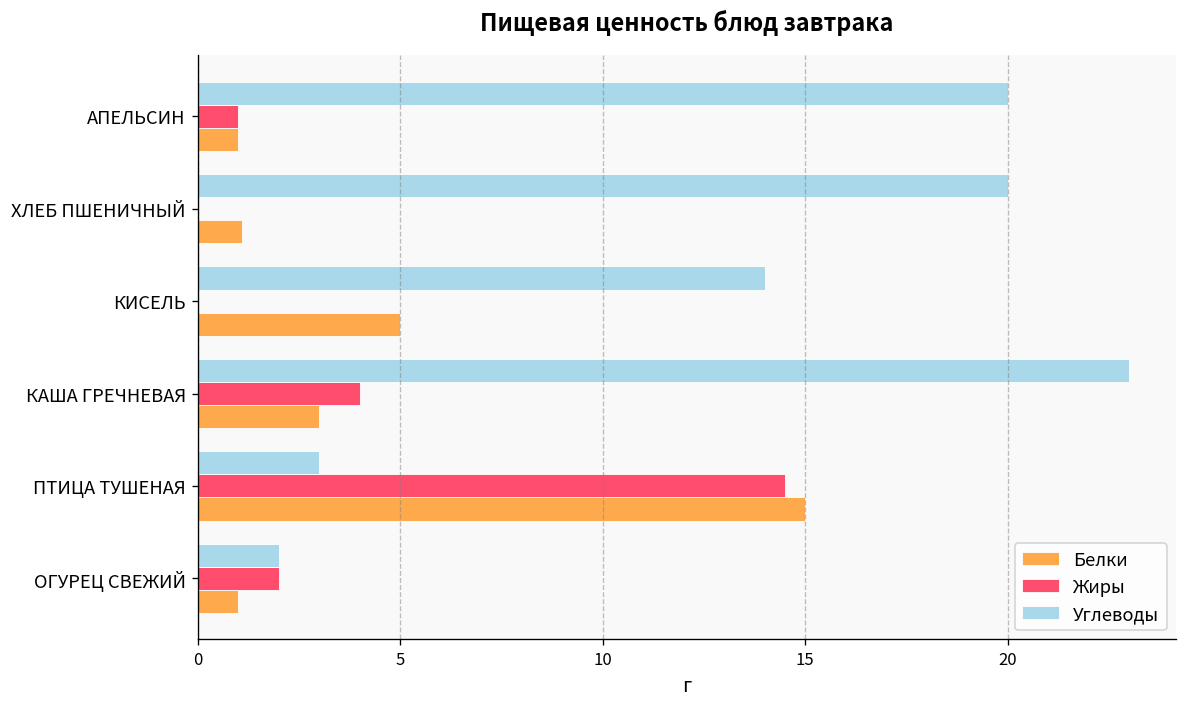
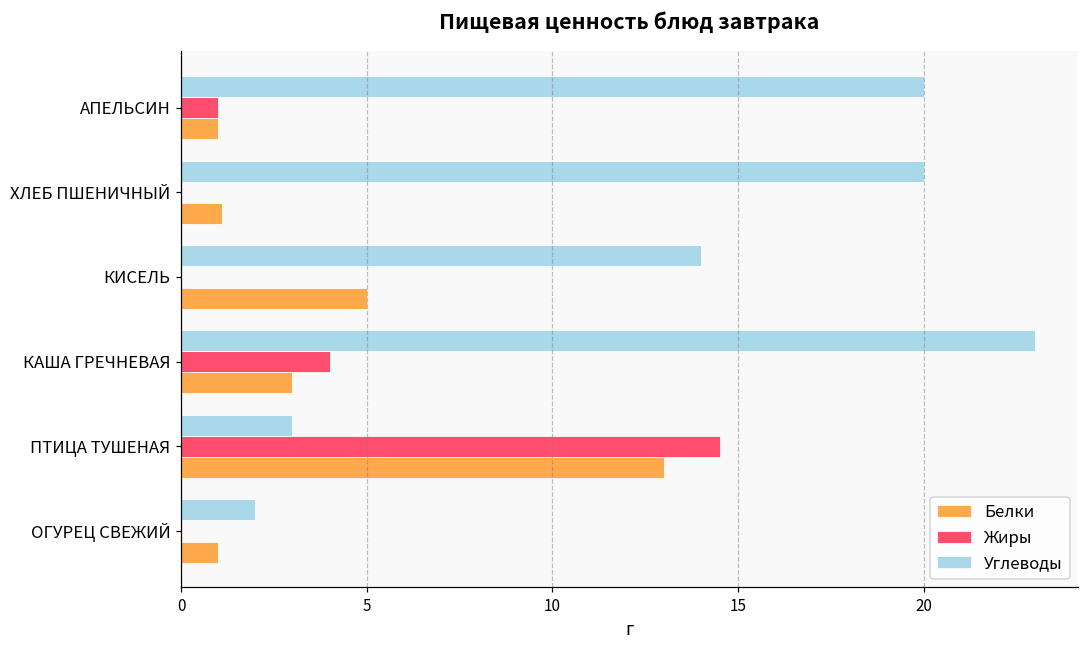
  {
    "Белки": {
      "АПЕЛЬСИН": 1,
      "ХЛЕБ ПШЕНИЧНЫЙ": 1.1,
      "КИСЕЛЬ": 5,
      "КАША ГРЕЧНЕВАЯ": 3,
-     "ПТИЦА ТУШЕНАЯ": 15,
+     "ПТИЦА ТУШЕНАЯ": 13,
      "ОГУРЕЦ СВЕЖИЙ": 1
    },
    "Жиры": {
      "АПЕЛЬСИН": 1,
      "ХЛЕБ ПШЕНИЧНЫЙ": 0,
      "КИСЕЛЬ": 0,
      "КАША ГРЕЧНЕВАЯ": 4,
      "ПТИЦА ТУШЕНАЯ": 14.5,
-     "ОГУРЕЦ СВЕЖИЙ": 2
+     "ОГУРЕЦ СВЕЖИЙ": 0
    },
    "Углеводы": {
      "АПЕЛЬСИН": 20,
      "ХЛЕБ ПШЕНИЧНЫЙ": 20,
      "КИСЕЛЬ": 14,
      "КАША ГРЕЧНЕВАЯ": 23,
      "ПТИЦА ТУШЕНАЯ": 3,
      "ОГУРЕЦ СВЕЖИЙ": 2
    }
  }
